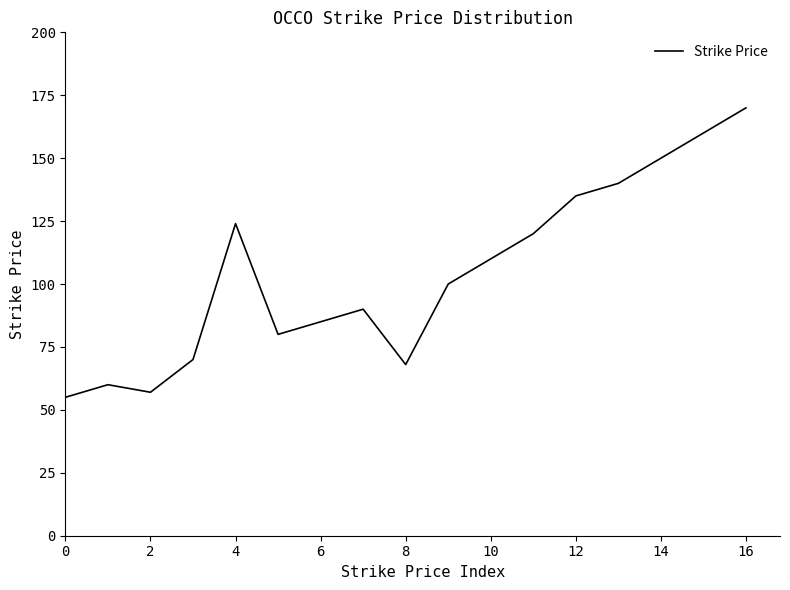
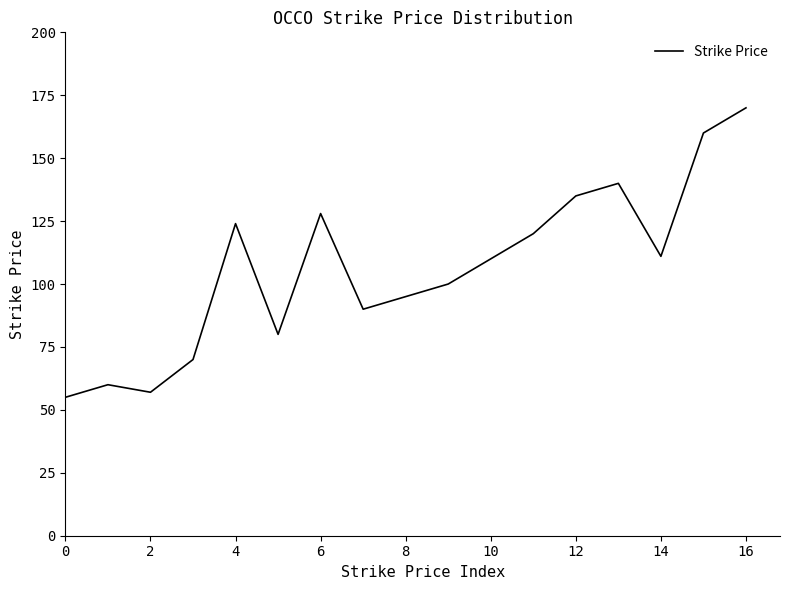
  {
    "0": 55,
    "2": 57,
    "4": 124,
-   "6": 85,
-   "8": 68,
+   "6": 128,
+   "8": 95,
    "10": 110,
    "12": 135,
-   "14": 150,
+   "14": 111,
    "16": 170
  }
